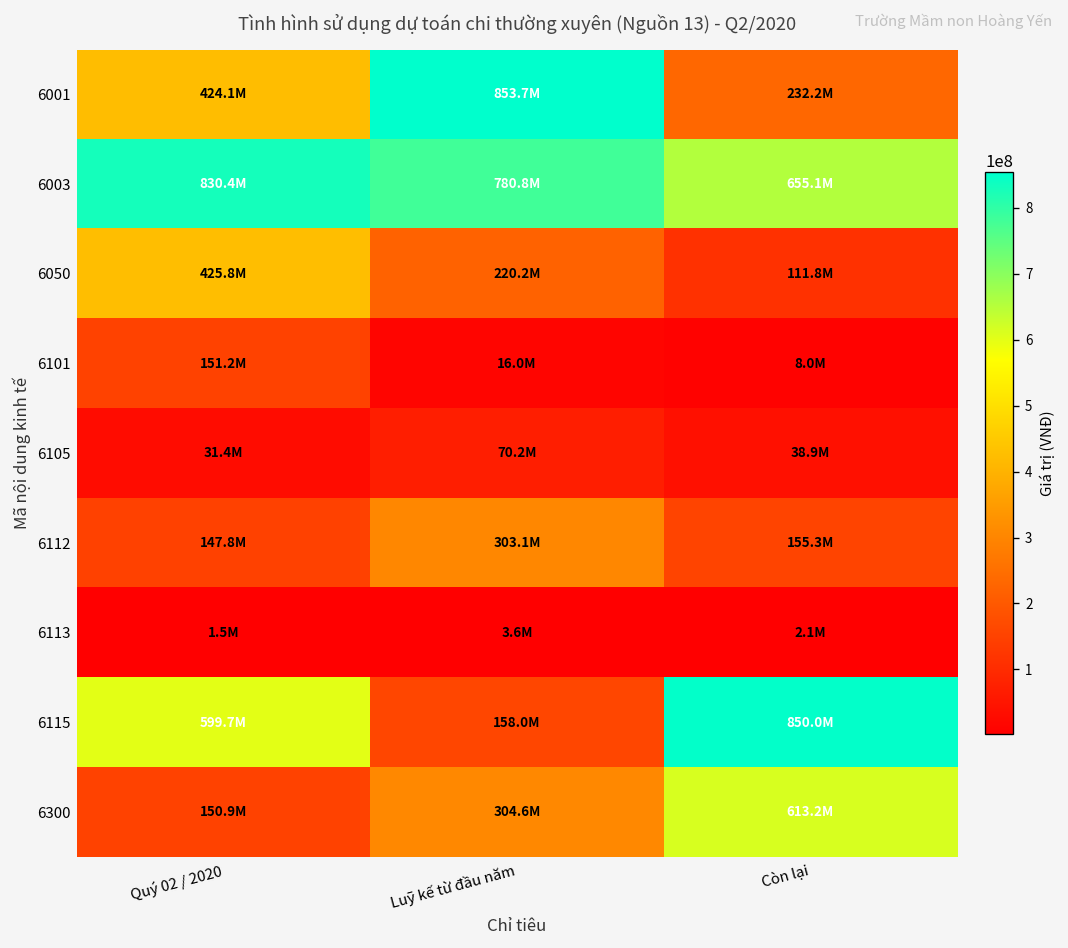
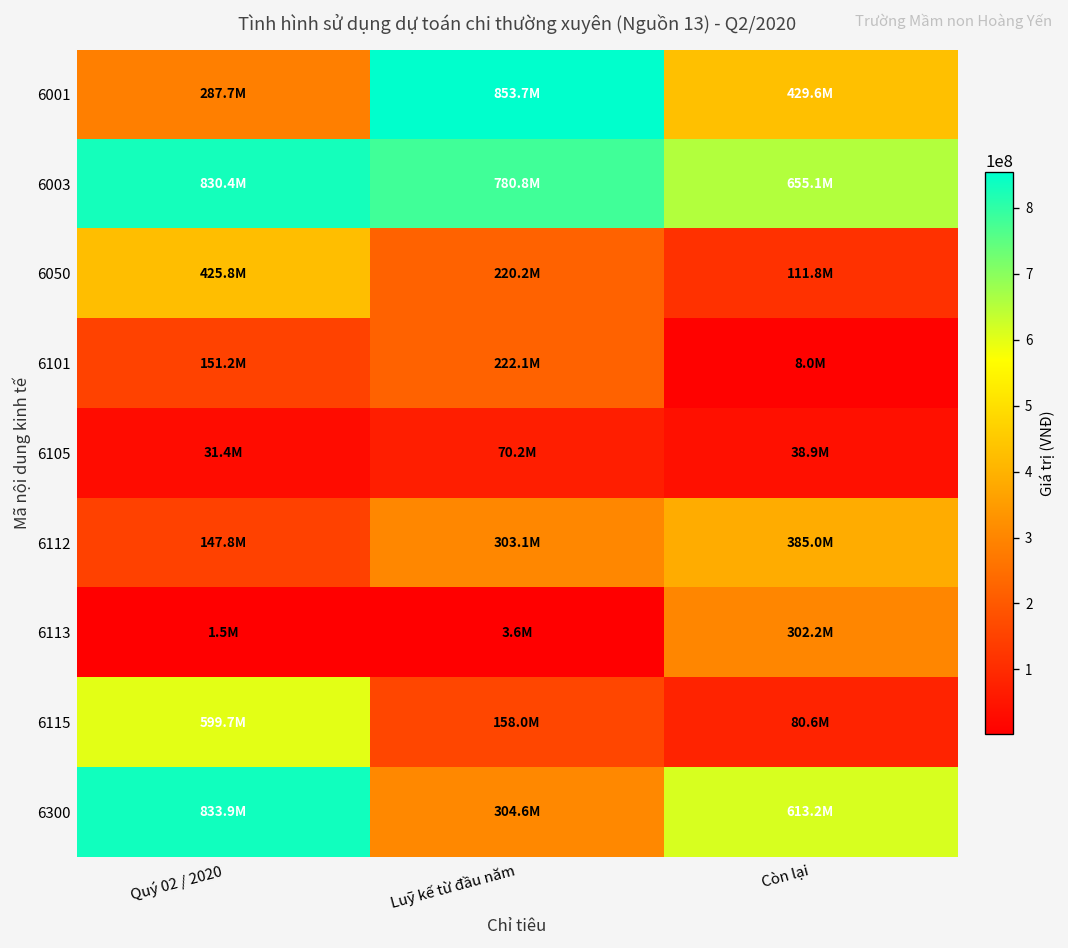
  {
    "6001": {
-     "Quý 02 / 2020": "424.1M",
+     "Quý 02 / 2020": "287.7M",
      "Luỹ kế từ đầu năm": "853.7M",
-     "Còn lại": "232.2M"
+     "Còn lại": "429.6M"
    },
    "6003": {
      "Quý 02 / 2020": "830.4M",
      "Luỹ kế từ đầu năm": "780.8M",
      "Còn lại": "655.1M"
    },
    "6050": {
      "Quý 02 / 2020": "425.8M",
      "Luỹ kế từ đầu năm": "220.2M",
      "Còn lại": "111.8M"
    },
    "6101": {
      "Quý 02 / 2020": "151.2M",
-     "Luỹ kế từ đầu năm": "16.0M",
+     "Luỹ kế từ đầu năm": "222.1M",
      "Còn lại": "8.0M"
    },
    "6105": {
      "Quý 02 / 2020": "31.4M",
      "Luỹ kế từ đầu năm": "70.2M",
      "Còn lại": "38.9M"
    },
    "6112": {
      "Quý 02 / 2020": "147.8M",
      "Luỹ kế từ đầu năm": "303.1M",
-     "Còn lại": "155.3M"
+     "Còn lại": "385.0M"
    },
    "6113": {
      "Quý 02 / 2020": "1.5M",
      "Luỹ kế từ đầu năm": "3.6M",
-     "Còn lại": "2.1M"
+     "Còn lại": "302.2M"
    },
    "6115": {
      "Quý 02 / 2020": "599.7M",
      "Luỹ kế từ đầu năm": "158.0M",
-     "Còn lại": "850.0M"
+     "Còn lại": "80.6M"
    },
    "6300": {
-     "Quý 02 / 2020": "150.9M",
+     "Quý 02 / 2020": "833.9M",
      "Luỹ kế từ đầu năm": "304.6M",
      "Còn lại": "613.2M"
    }
  }
